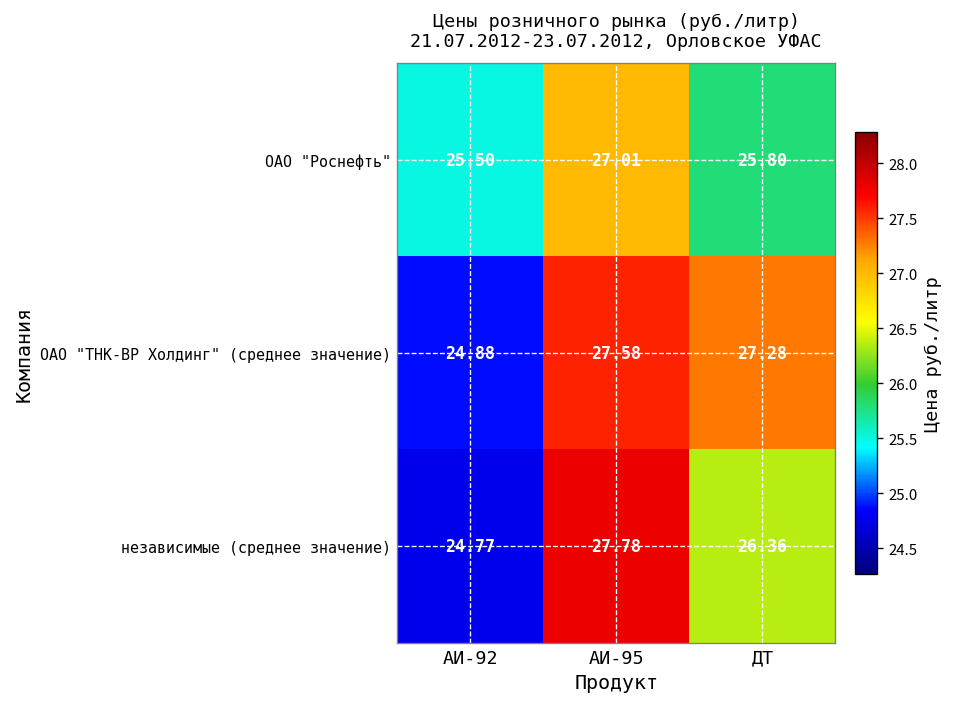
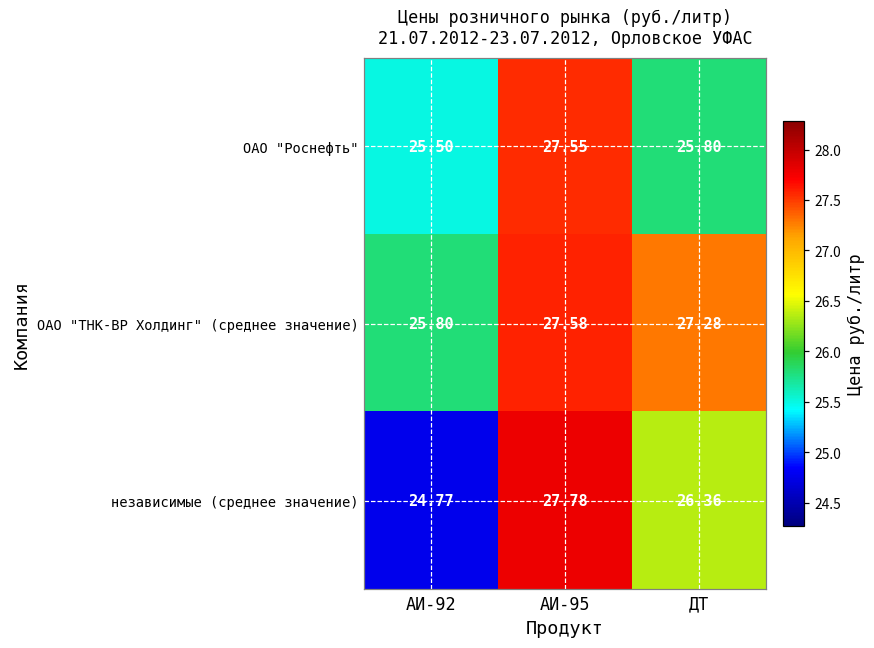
  {
    "ОАО \"Роснефть\"": {
      "АИ-92": 25.50,
-     "АИ-95": 27.01,
+     "АИ-95": 27.55,
      "ДТ": 25.80
    },
    "ОАО \"ТНК-ВР Холдинг\" (среднее значение)": {
-     "АИ-92": 24.88,
+     "АИ-92": 25.80,
      "АИ-95": 27.58,
      "ДТ": 27.28
    },
    "независимые (среднее значение)": {
      "АИ-92": 24.77,
      "АИ-95": 27.78,
      "ДТ": 26.36
    }
  }
